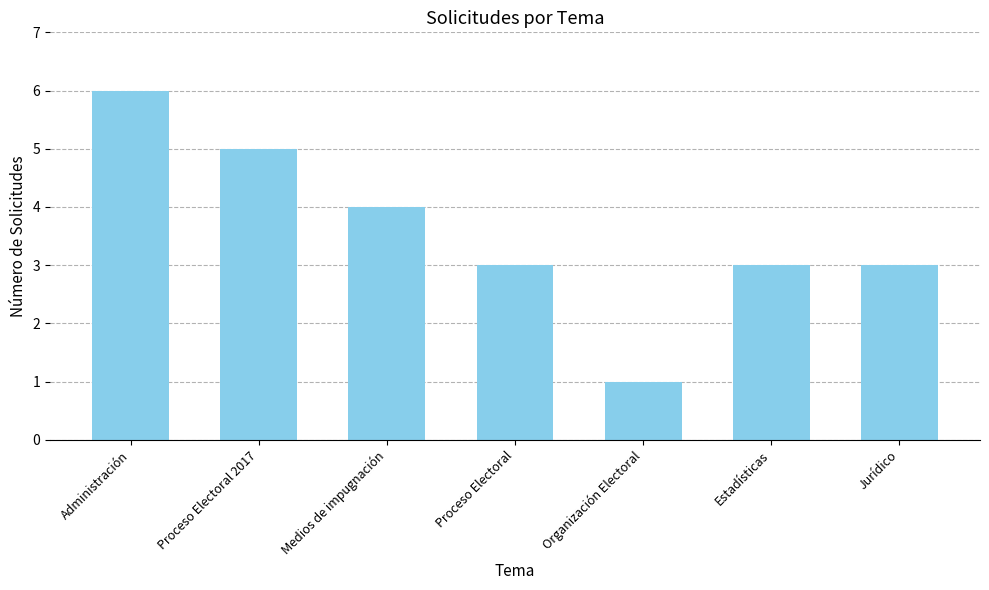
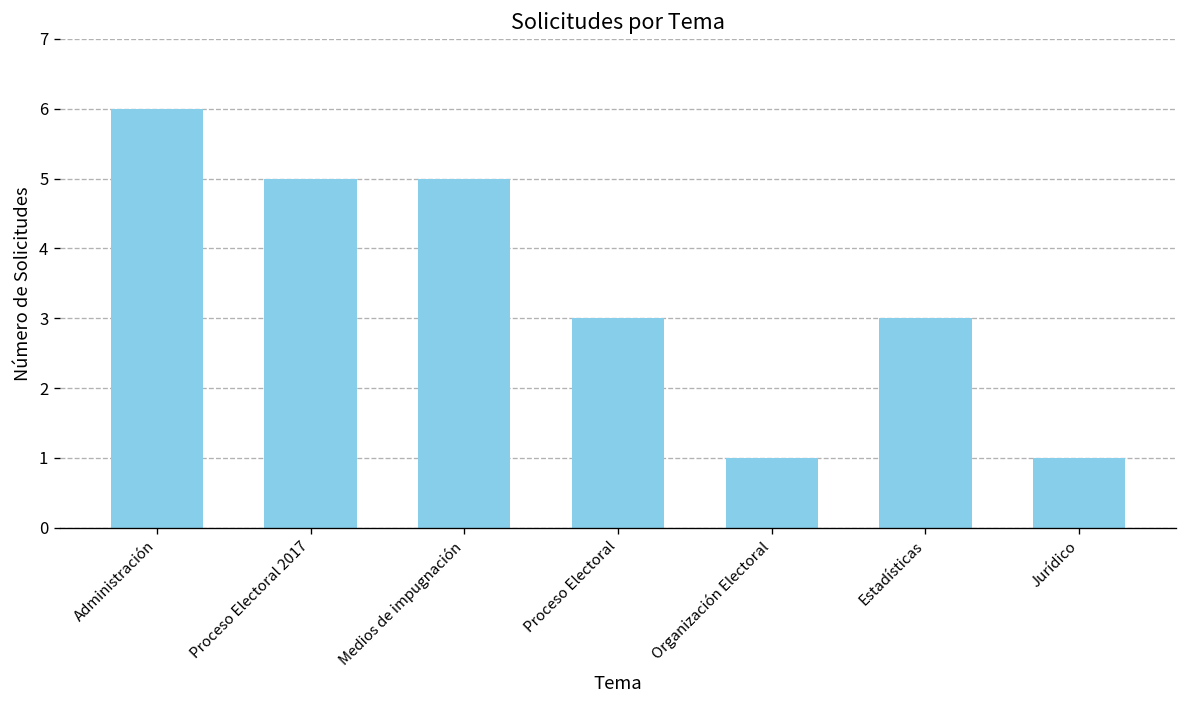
  {
    "Administración": 6,
    "Proceso Electoral 2017": 5,
-   "Medios de impugnación": 4,
+   "Medios de impugnación": 5,
    "Proceso Electoral": 3,
    "Organización Electoral": 1,
    "Estadísticas": 3,
-   "Jurídico": 3
+   "Jurídico": 1
  }
